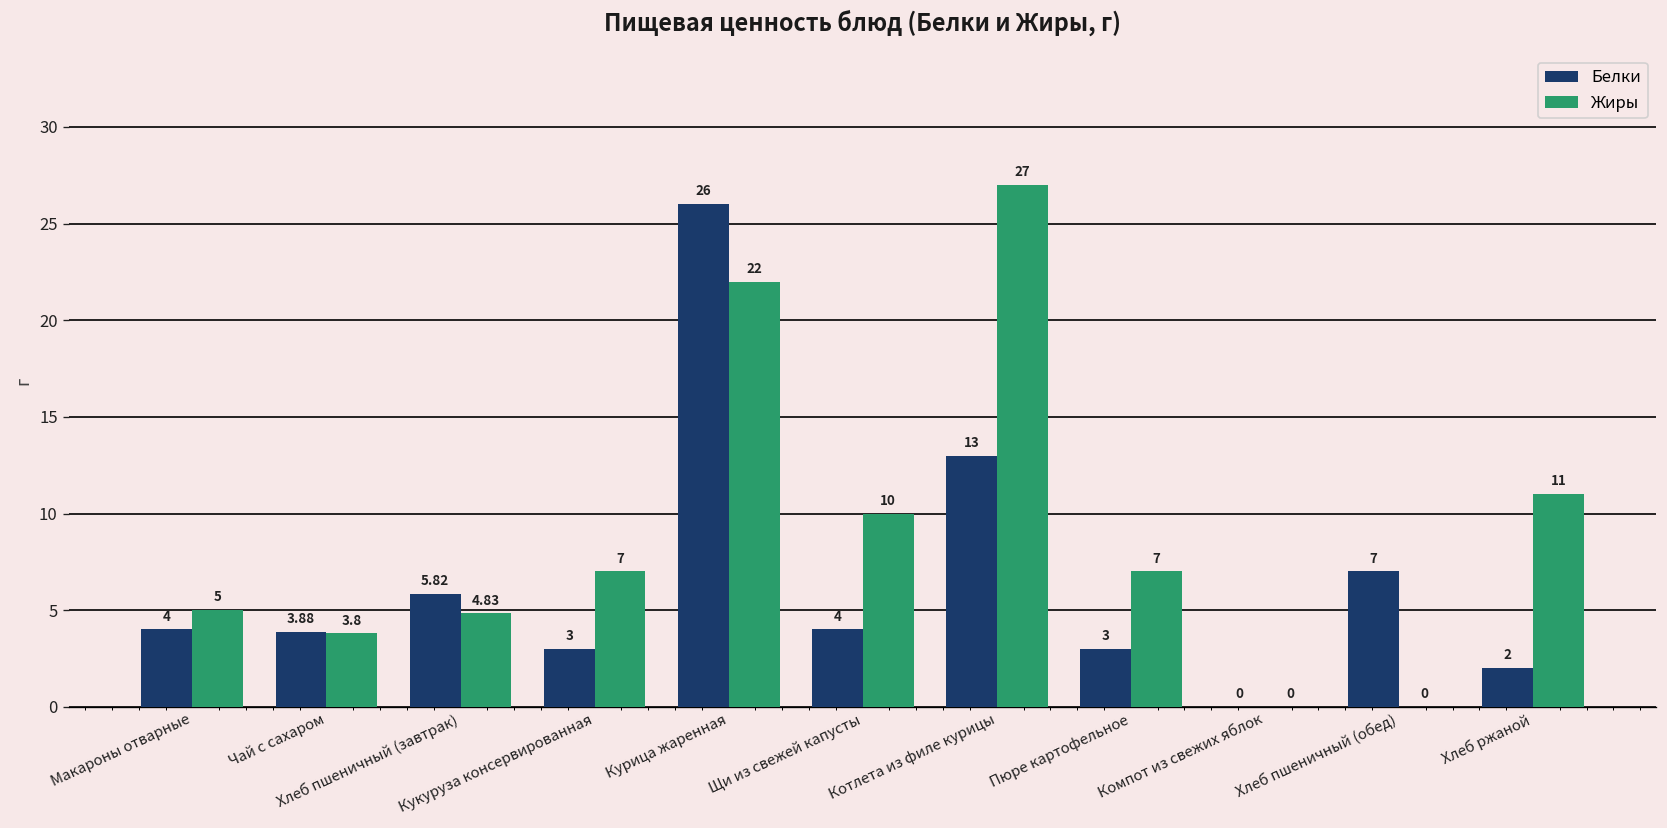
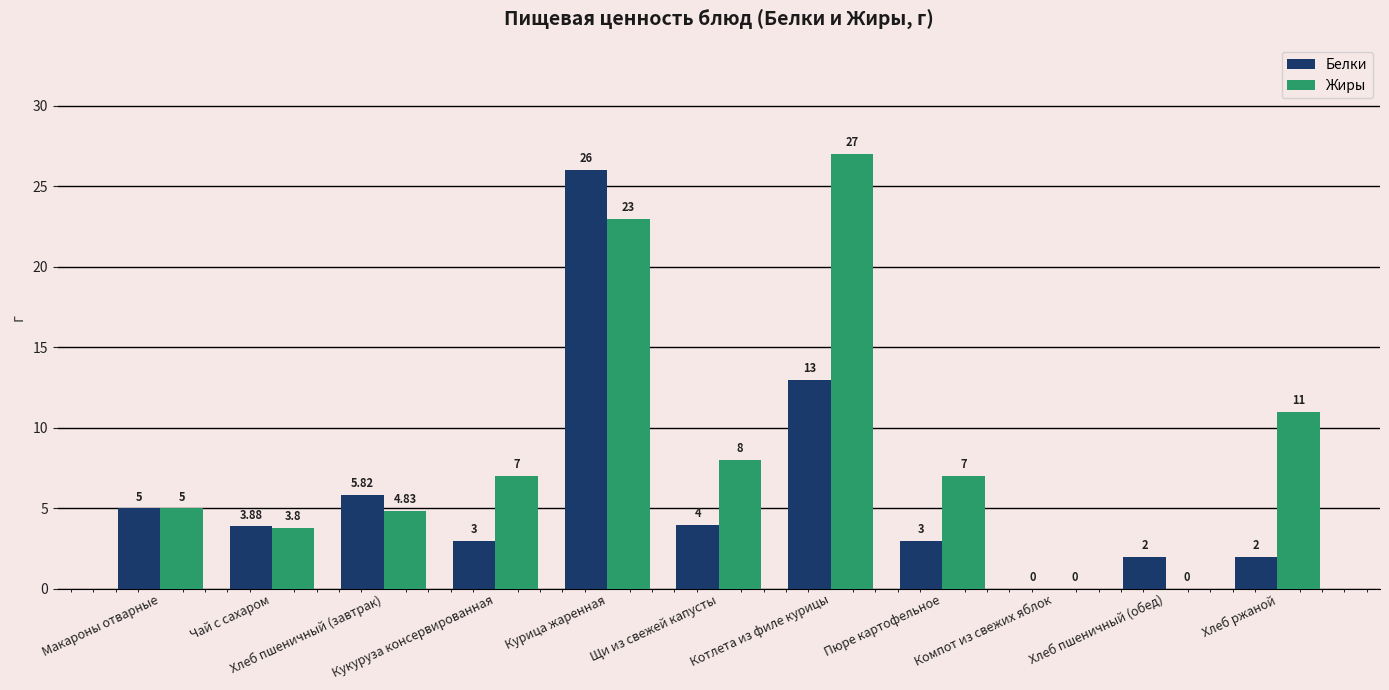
  {
    "Белки": {
-     "Макароны отварные": 4,
+     "Макароны отварные": 5,
      "Чай с сахаром": 3.88,
      "Хлеб пшеничный (завтрак)": 5.82,
      "Кукуруза консервированная": 3,
      "Курица жаренная": 26,
      "Щи из свежей капусты": 4,
      "Котлета из филе курицы": 13,
      "Пюре картофельное": 3,
      "Компот из свежих яблок": 0,
-     "Хлеб пшеничный (обед)": 7,
+     "Хлеб пшеничный (обед)": 2,
      "Хлеб ржаной": 2
    },
    "Жиры": {
      "Макароны отварные": 5,
      "Чай с сахаром": 3.8,
      "Хлеб пшеничный (завтрак)": 4.83,
      "Кукуруза консервированная": 7,
-     "Курица жаренная": 22,
-     "Щи из свежей капусты": 10,
+     "Курица жаренная": 23,
+     "Щи из свежей капусты": 8,
      "Котлета из филе курицы": 27,
      "Пюре картофельное": 7,
      "Компот из свежих яблок": 0,
      "Хлеб пшеничный (обед)": 0,
      "Хлеб ржаной": 11
    }
  }
